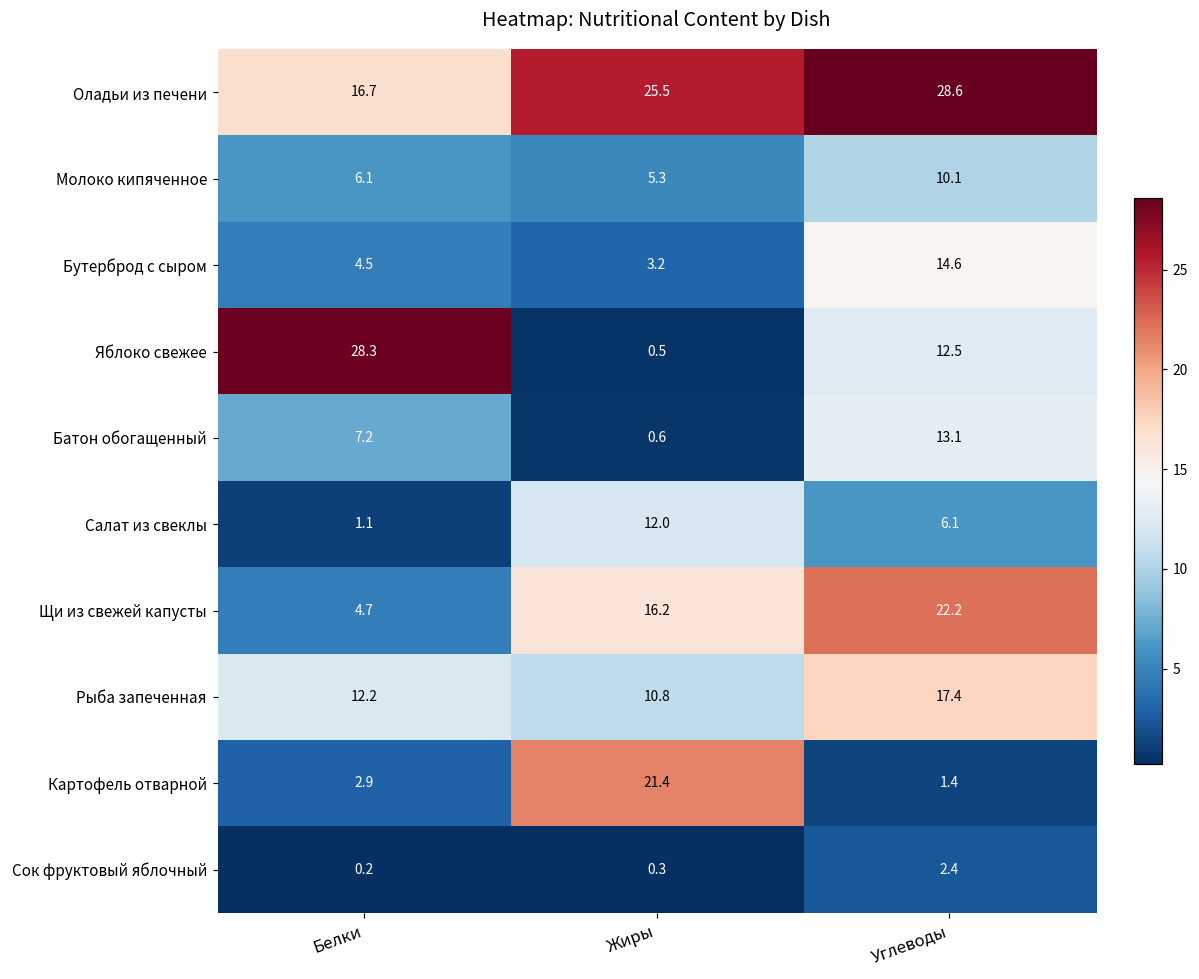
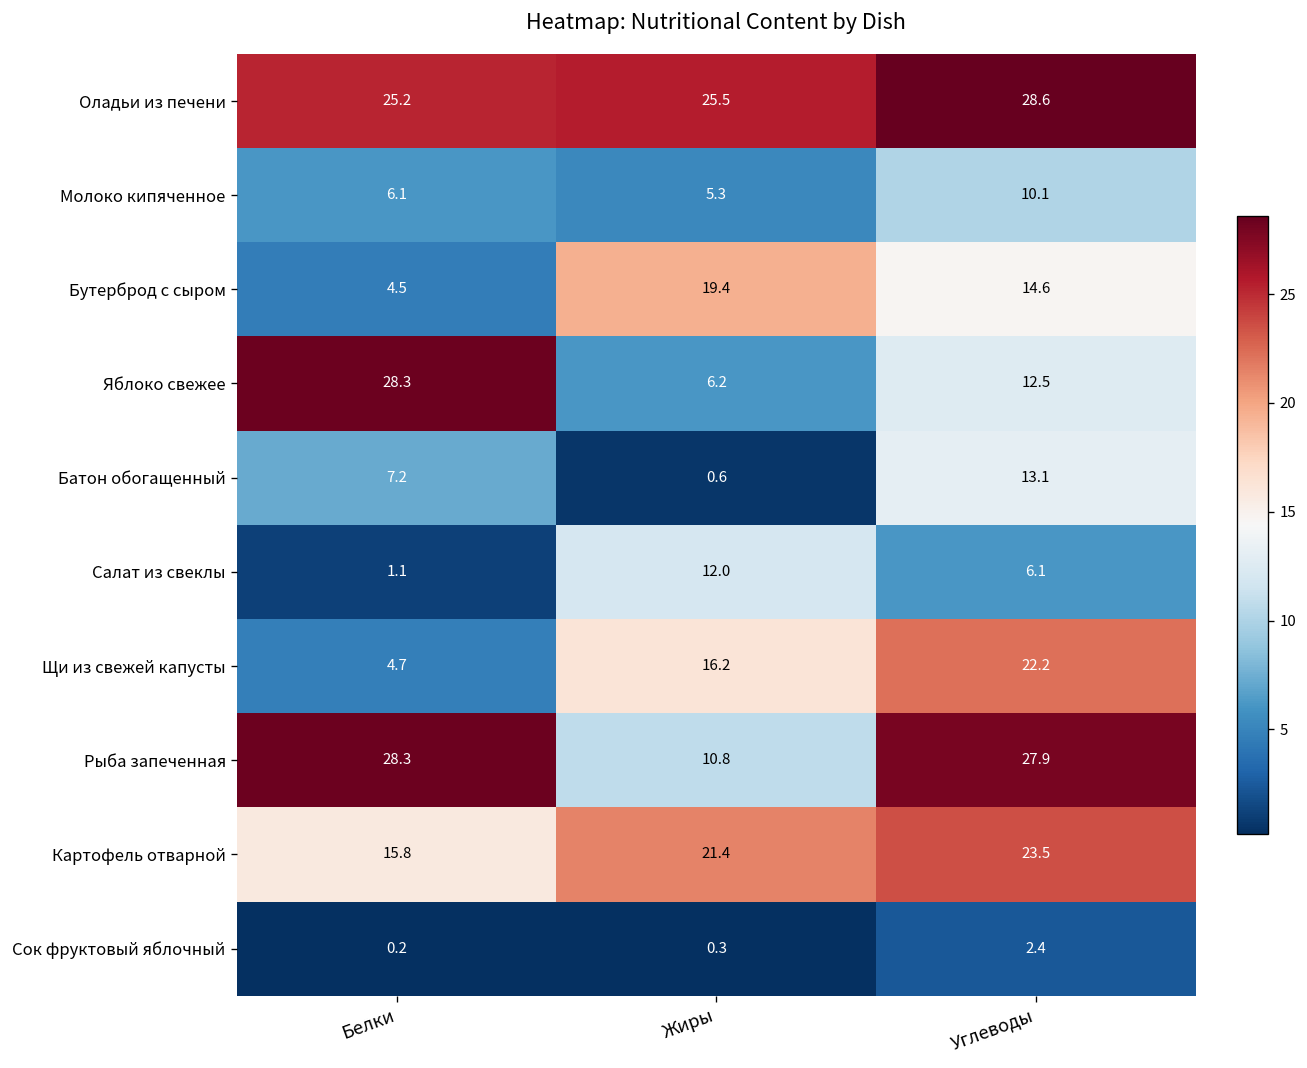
  {
    "Оладьи из печени": {
-     "Белки": 16.7,
+     "Белки": 25.2,
      "Жиры": 25.5,
      "Углеводы": 28.6
    },
    "Молоко кипяченное": {
      "Белки": 6.1,
      "Жиры": 5.3,
      "Углеводы": 10.1
    },
    "Бутерброд с сыром": {
      "Белки": 4.5,
-     "Жиры": 3.2,
+     "Жиры": 19.4,
      "Углеводы": 14.6
    },
    "Яблоко свежее": {
      "Белки": 28.3,
-     "Жиры": 0.5,
+     "Жиры": 6.2,
      "Углеводы": 12.5
    },
    "Батон обогащенный": {
      "Белки": 7.2,
      "Жиры": 0.6,
      "Углеводы": 13.1
    },
    "Салат из свеклы": {
      "Белки": 1.1,
      "Жиры": 12.0,
      "Углеводы": 6.1
    },
    "Щи из свежей капусты": {
      "Белки": 4.7,
      "Жиры": 16.2,
      "Углеводы": 22.2
    },
    "Рыба запеченная": {
-     "Белки": 12.2,
+     "Белки": 28.3,
      "Жиры": 10.8,
-     "Углеводы": 17.4
+     "Углеводы": 27.9
    },
    "Картофель отварной": {
-     "Белки": 2.9,
+     "Белки": 15.8,
      "Жиры": 21.4,
-     "Углеводы": 1.4
+     "Углеводы": 23.5
    },
    "Сок фруктовый яблочный": {
      "Белки": 0.2,
      "Жиры": 0.3,
      "Углеводы": 2.4
    }
  }
